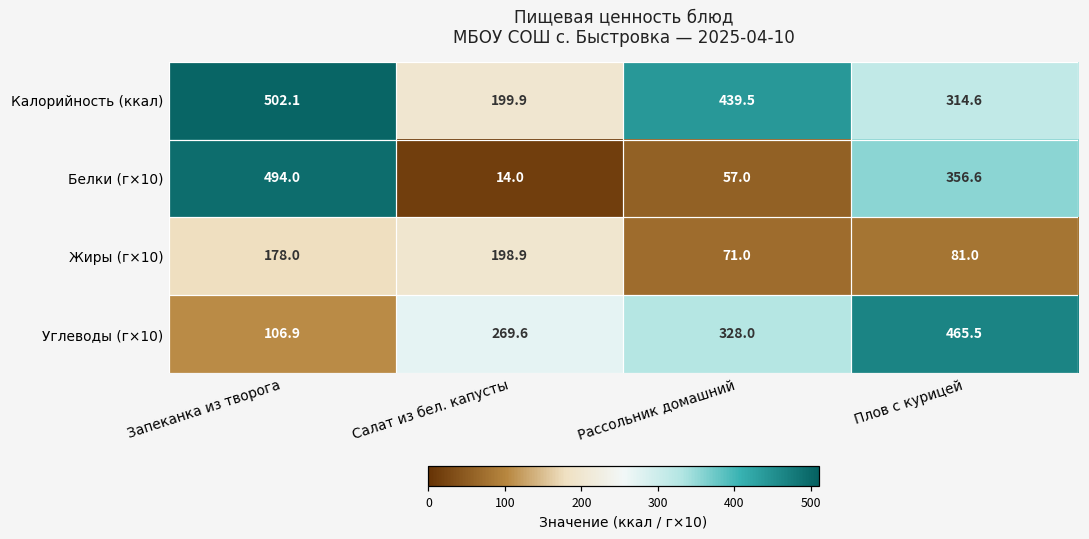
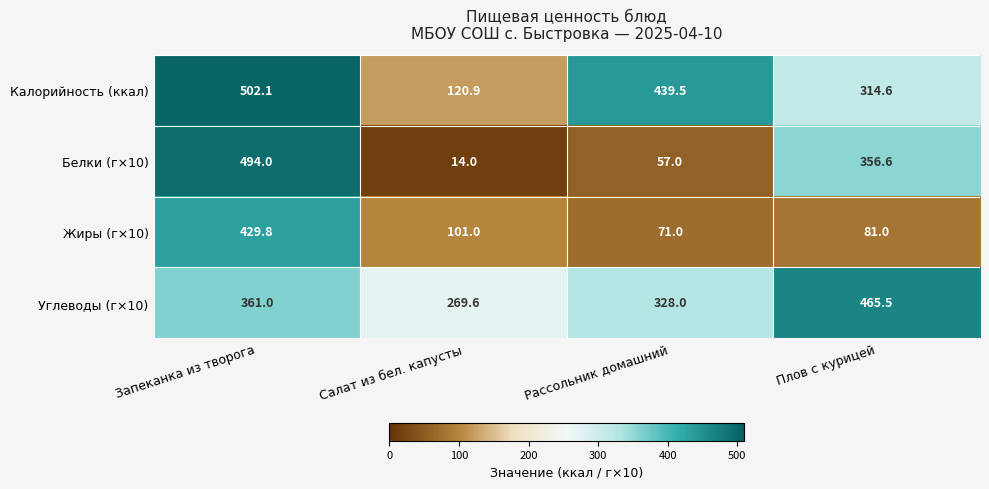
  {
    "Калорийность (ккал)": {
      "Запеканка из творога": 502.1,
-     "Салат из бел. капусты": 199.9,
+     "Салат из бел. капусты": 120.9,
      "Рассольник домашний": 439.5,
      "Плов с курицей": 314.6
    },
    "Белки (г×10)": {
      "Запеканка из творога": 494.0,
      "Салат из бел. капусты": 14.0,
      "Рассольник домашний": 57.0,
      "Плов с курицей": 356.6
    },
    "Жиры (г×10)": {
-     "Запеканка из творога": 178.0,
-     "Салат из бел. капусты": 198.9,
+     "Запеканка из творога": 429.8,
+     "Салат из бел. капусты": 101.0,
      "Рассольник домашний": 71.0,
      "Плов с курицей": 81.0
    },
    "Углеводы (г×10)": {
-     "Запеканка из творога": 106.9,
+     "Запеканка из творога": 361.0,
      "Салат из бел. капусты": 269.6,
      "Рассольник домашний": 328.0,
      "Плов с курицей": 465.5
    }
  }
